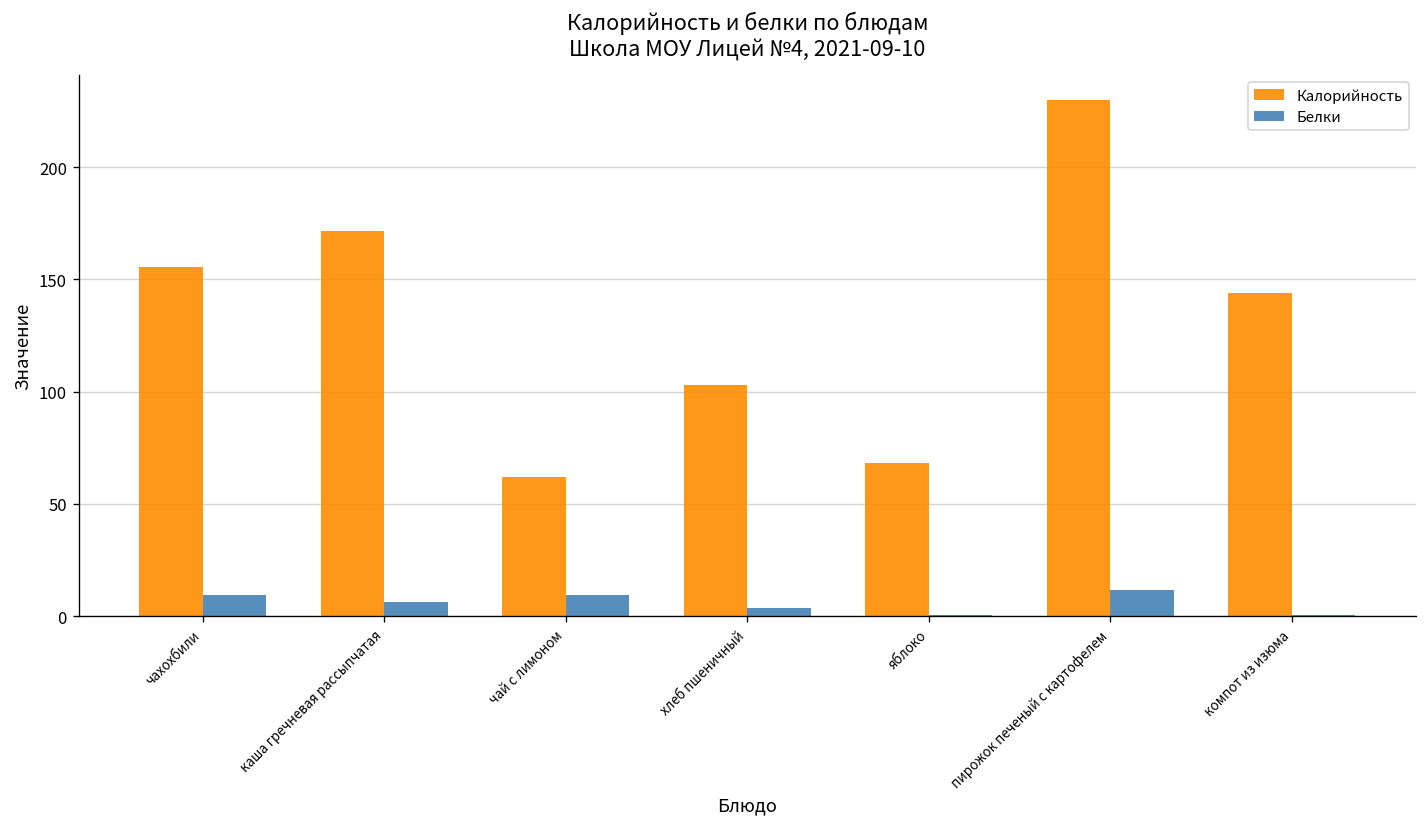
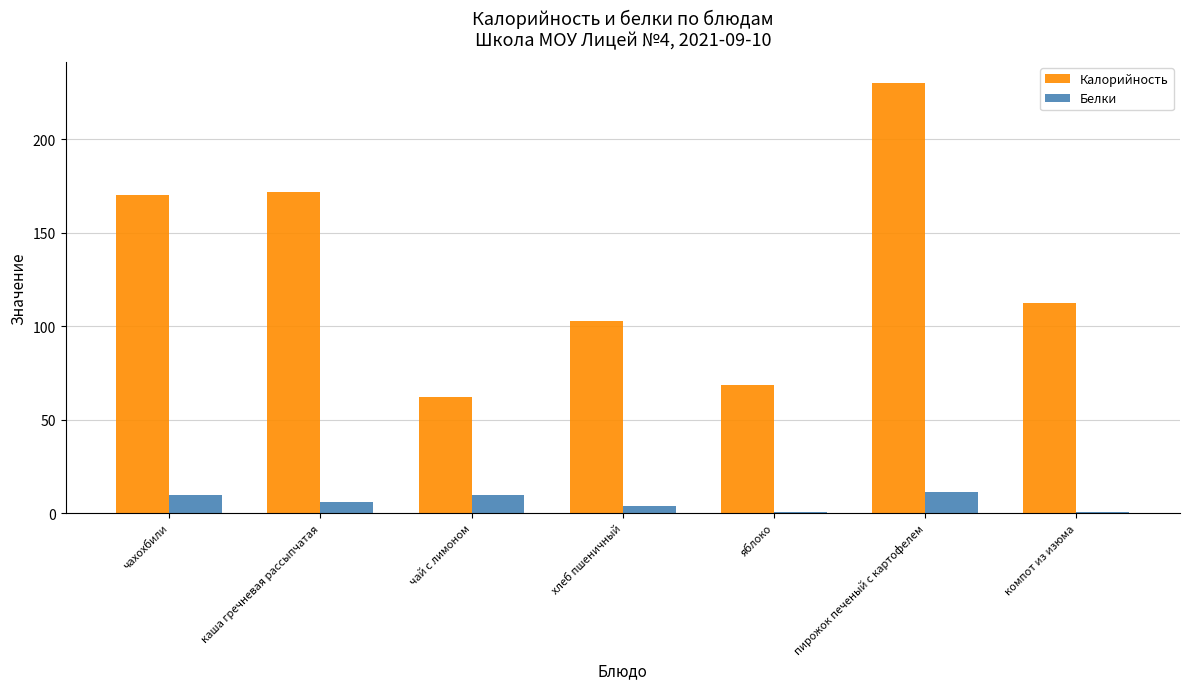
  {
    "Калорийность": {
-     "чахохбили": 156,
+     "чахохбили": 170,
      "каша гречневая рассыпчатая": 172,
      "чай с лимоном": 62,
      "хлеб пшеничный": 103,
      "яблоко": 68,
      "пирожок печеный с картофелем": 230,
-     "компот из изюма": 144
+     "компот из изюма": 113
    },
    "Белки": {
      "чахохбили": 10,
      "каша гречневая рассыпчатая": 6,
      "чай с лимоном": 10,
      "хлеб пшеничный": 4,
      "пирожок печеный с картофелем": 12
    }
  }
